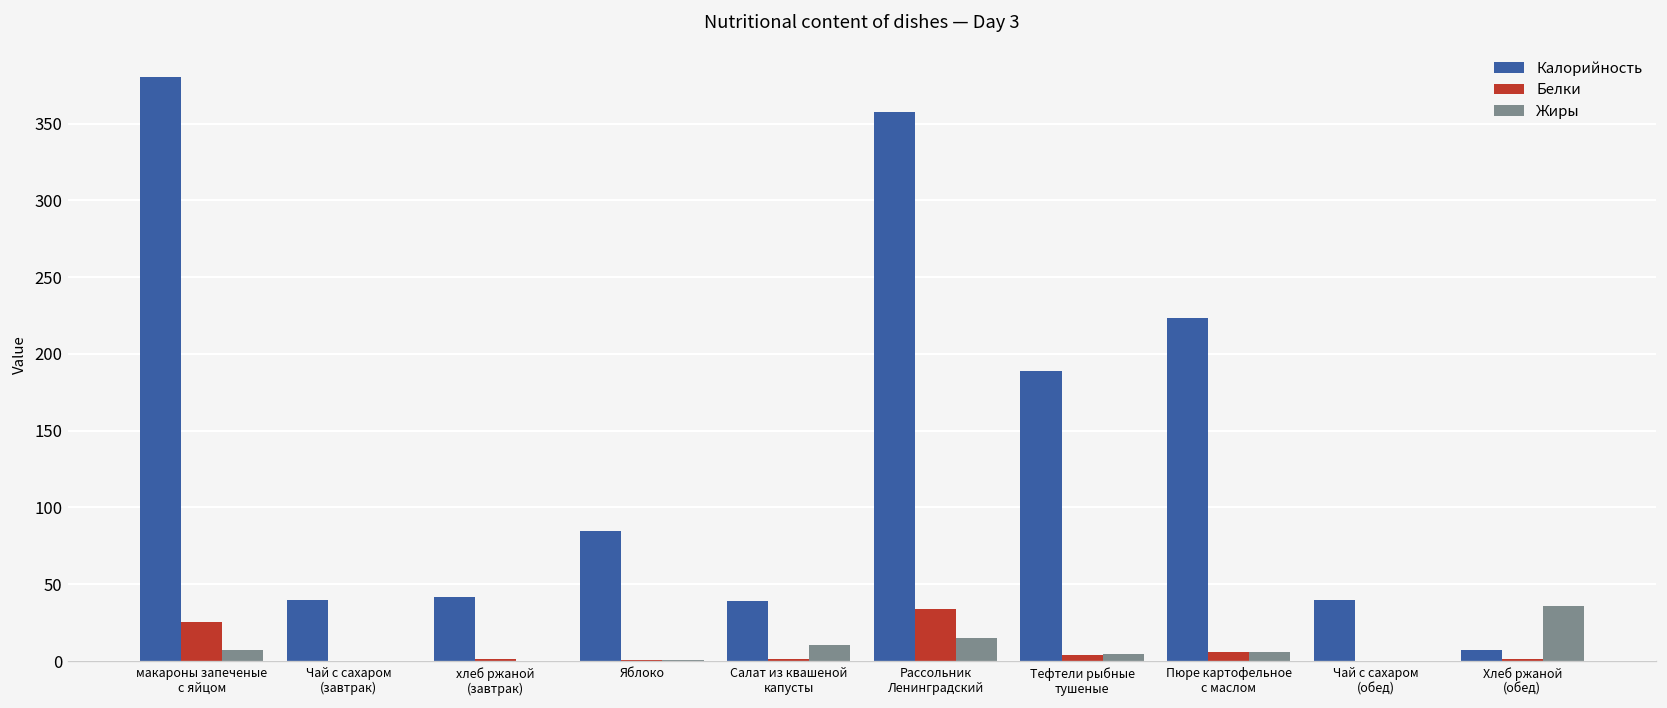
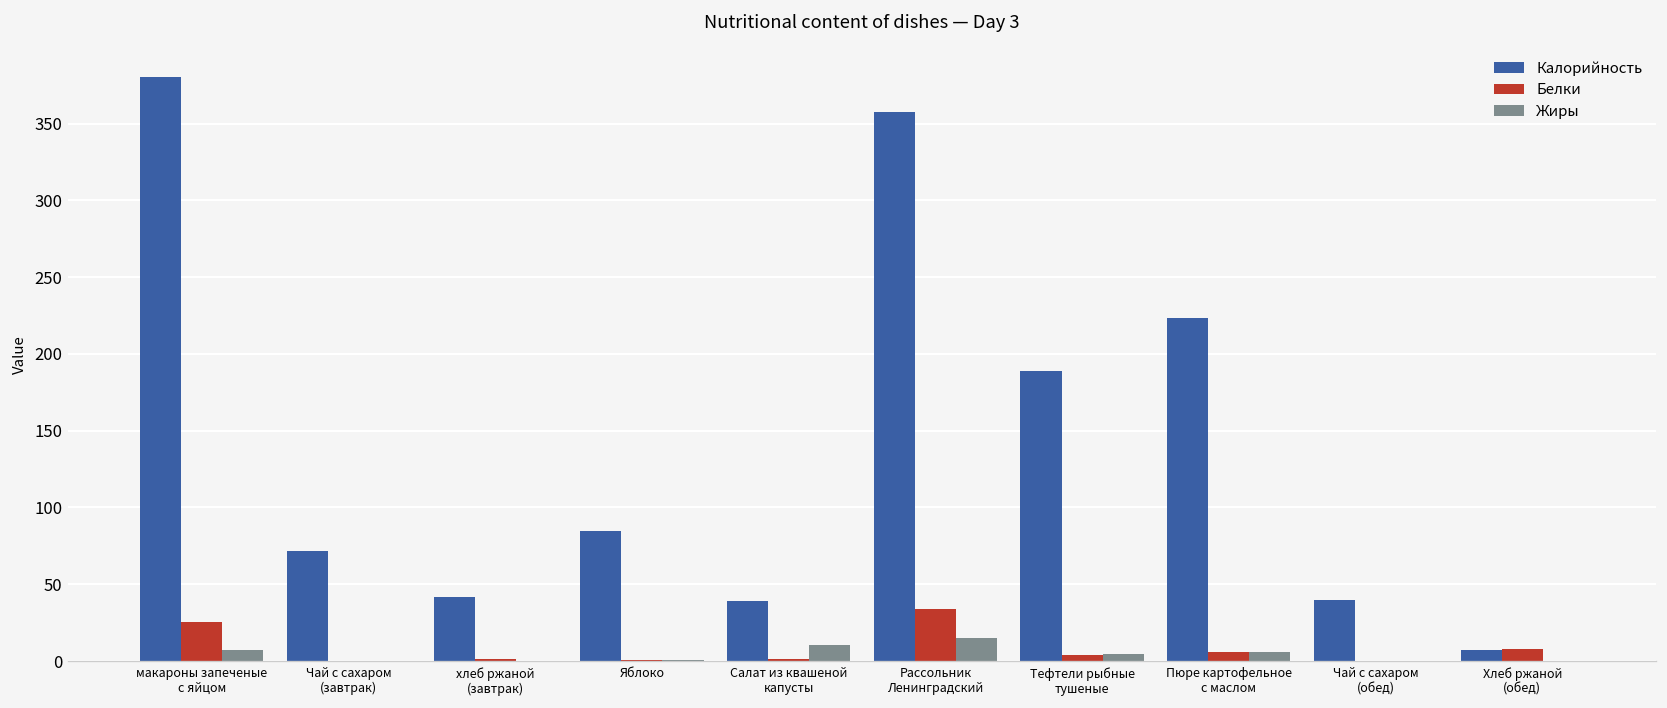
  {
    "Калорийность": {
      "макароны запеченые с яйцом": 380,
-     "Чай с сахаром (завтрак)": 40,
+     "Чай с сахаром (завтрак)": 72,
      "хлеб ржаной (завтрак)": 42,
      "Яблоко": 85,
      "Салат из квашеной капусты": 39,
      "Рассольник Ленинградский": 357,
      "Тефтели рыбные тушеные": 189,
      "Пюре картофельное с маслом": 223,
      "Чай с сахаром (обед)": 40,
      "Хлеб ржаной (обед)": 7
    },
    "Белки": {
      "макароны запеченые с яйцом": 26,
      "Чай с сахаром (завтрак)": 0,
      "Рассольник Ленинградский": 34,
      "Тефтели рыбные тушеные": 4,
      "Пюре картофельное с маслом": 6,
      "Чай с сахаром (обед)": 0,
-     "Хлеб ржаной (обед)": 1
+     "Хлеб ржаной (обед)": 8
    },
    "Жиры": {
      "макароны запеченые с яйцом": 7,
      "Чай с сахаром (завтрак)": 0,
      "Салат из квашеной капусты": 10,
      "Рассольник Ленинградский": 15,
      "Тефтели рыбные тушеные": 5,
      "Пюре картофельное с маслом": 6,
      "Чай с сахаром (обед)": 0,
-     "Хлеб ржаной (обед)": 36
+     "Хлеб ржаной (обед)": 0
    }
  }
